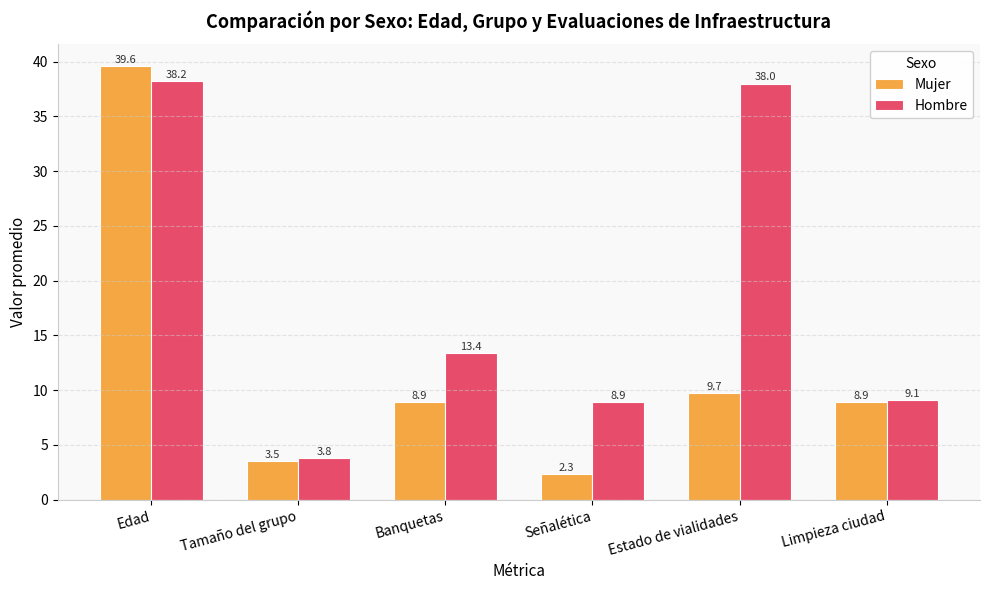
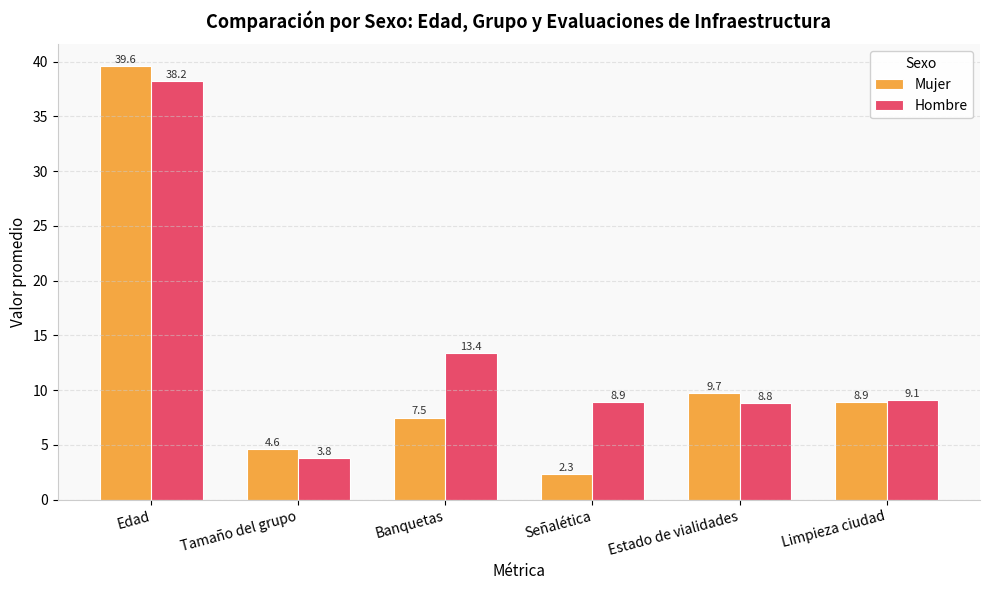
  {
    "Mujer": {
      "Edad": 39.6,
-     "Tamaño del grupo": 3.5,
-     "Banquetas": 8.9,
+     "Tamaño del grupo": 4.6,
+     "Banquetas": 7.5,
      "Señalética": 2.3,
      "Estado de vialidades": 9.7,
      "Limpieza ciudad": 8.9
    },
    "Hombre": {
      "Edad": 38.2,
      "Tamaño del grupo": 3.8,
      "Banquetas": 13.4,
      "Señalética": 8.9,
-     "Estado de vialidades": 38.0,
+     "Estado de vialidades": 8.8,
      "Limpieza ciudad": 9.1
    }
  }
